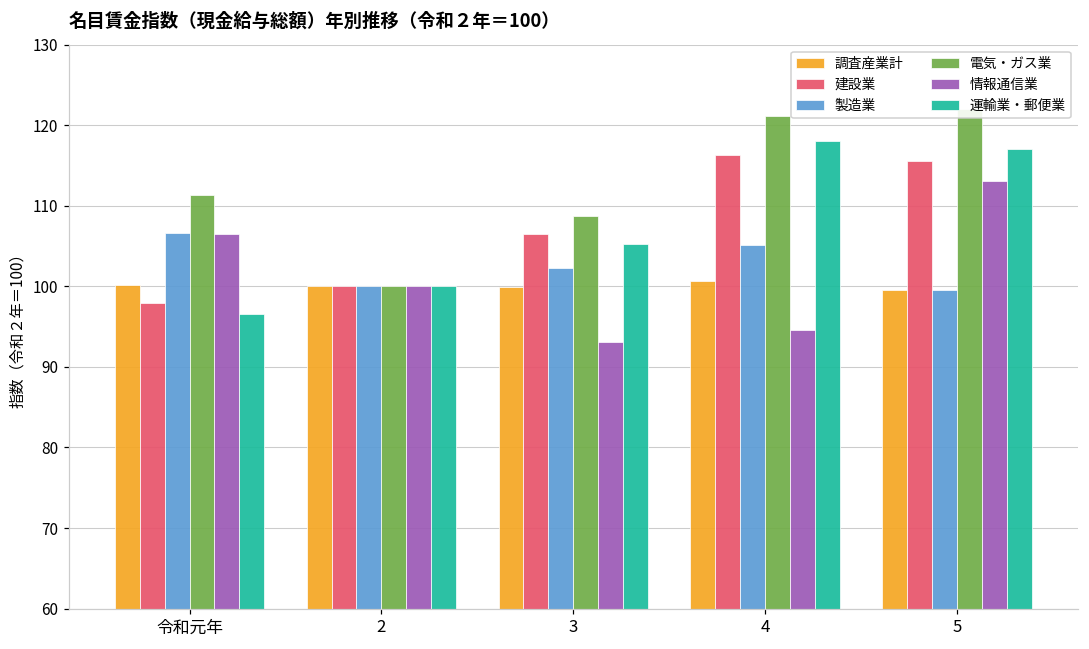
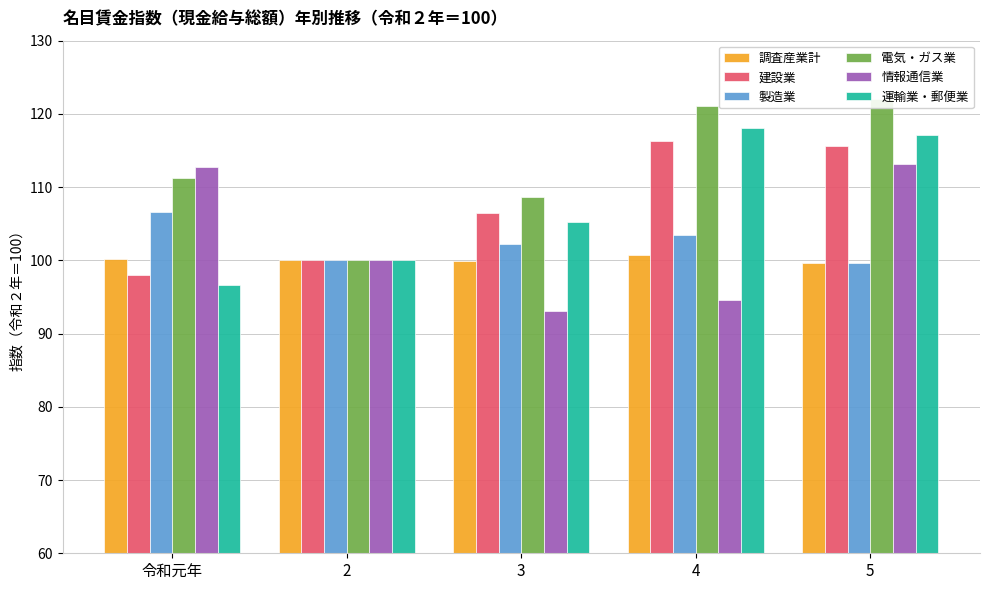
  {
    "調査産業計": {
      "令和元年": 100,
      "2": 100,
      "3": 100,
      "4": 101,
      "5": 100
    },
    "建設業": {
      "令和元年": 98,
      "2": 100,
      "3": 107,
      "4": 116,
      "5": 116
    },
    "製造業": {
      "令和元年": 107,
      "2": 100,
      "3": 102,
-     "4": 105,
+     "4": 104,
      "5": 100
    },
    "電気・ガス業": {
      "令和元年": 111,
      "2": 100,
      "3": 109,
      "4": 121
    },
    "情報通信業": {
-     "令和元年": 107,
+     "令和元年": 113,
      "2": 100,
      "3": 93,
      "4": 95,
      "5": 113
    },
    "運輸業・郵便業": {
      "令和元年": 97,
      "2": 100,
      "3": 105,
      "4": 118,
      "5": 117
    }
  }
